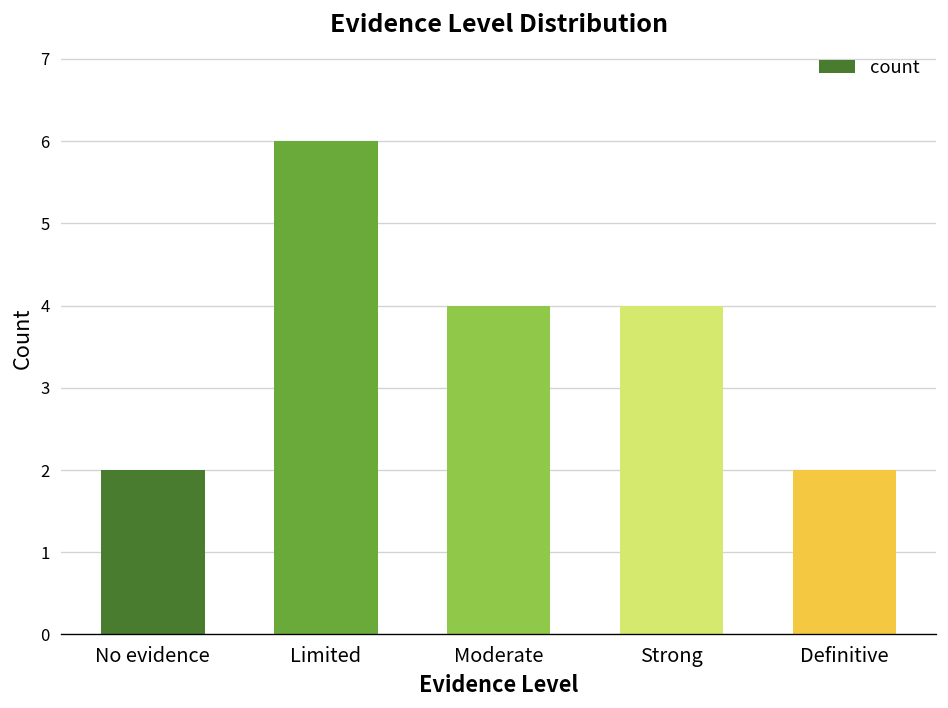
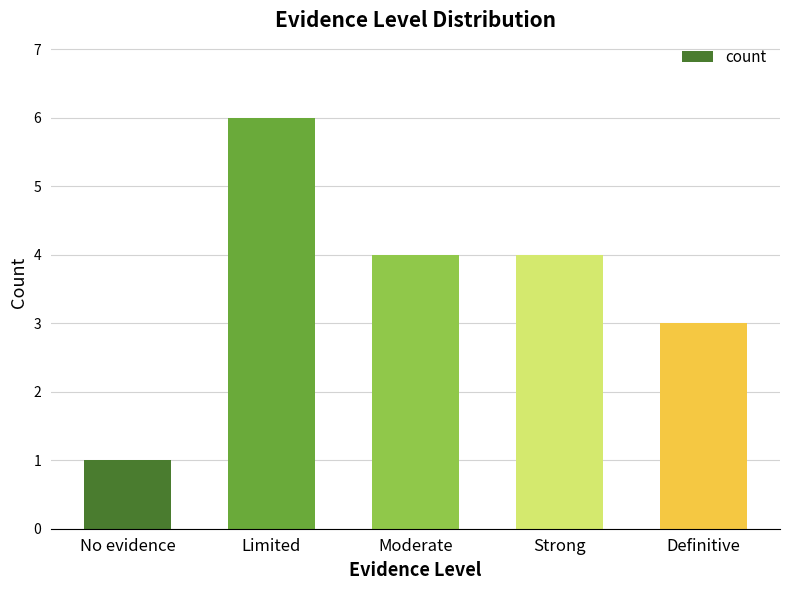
  {
-   "No evidence": 2,
+   "No evidence": 1,
    "Limited": 6,
    "Moderate": 4,
    "Strong": 4,
-   "Definitive": 2
+   "Definitive": 3
  }
